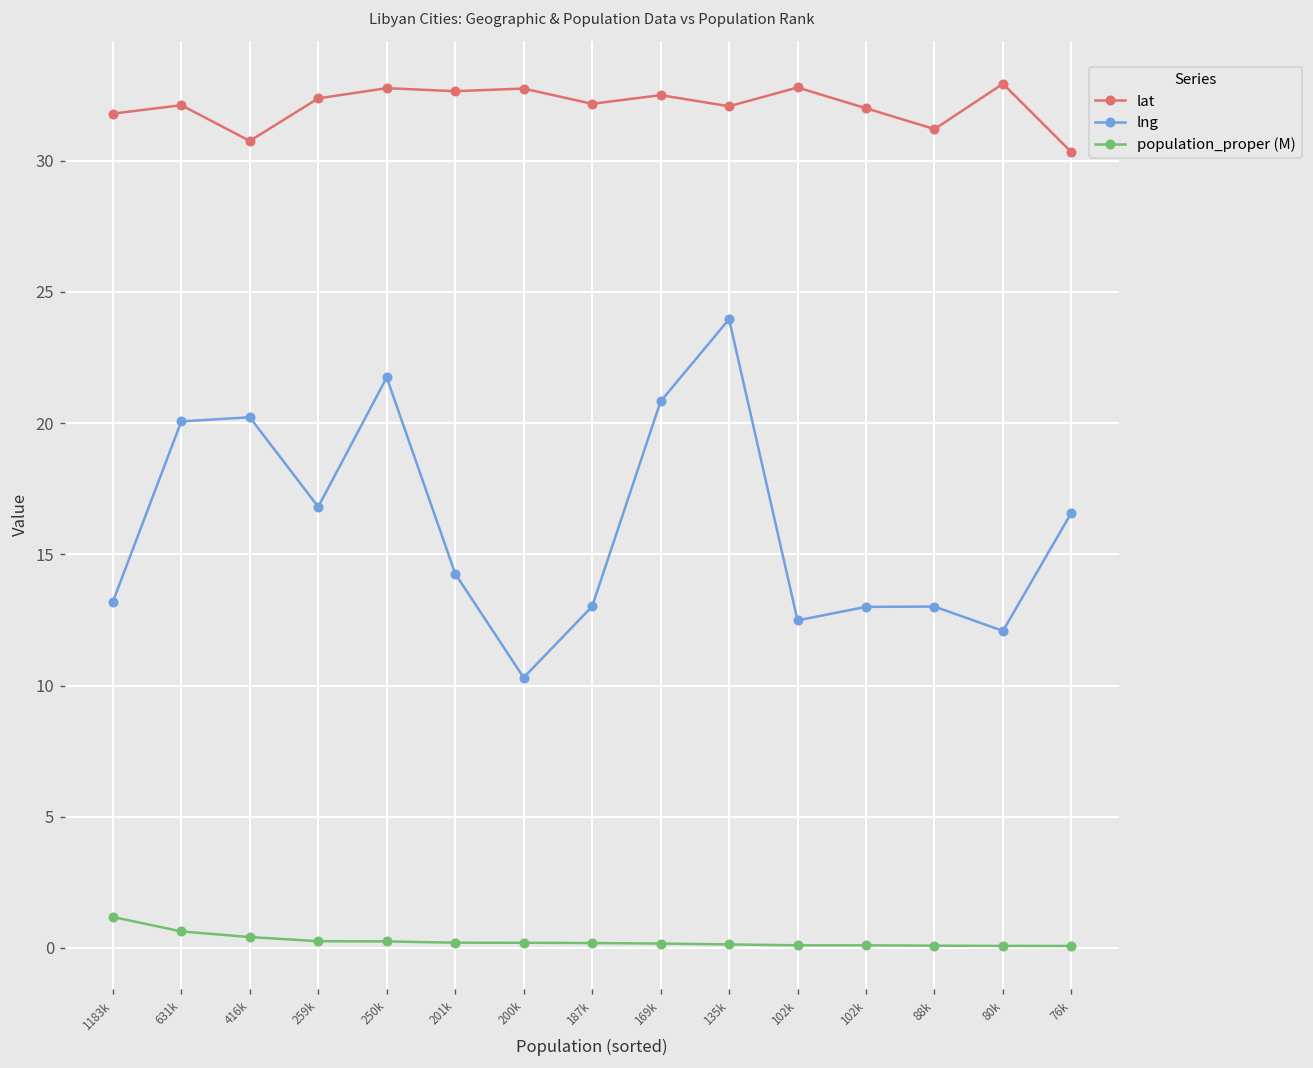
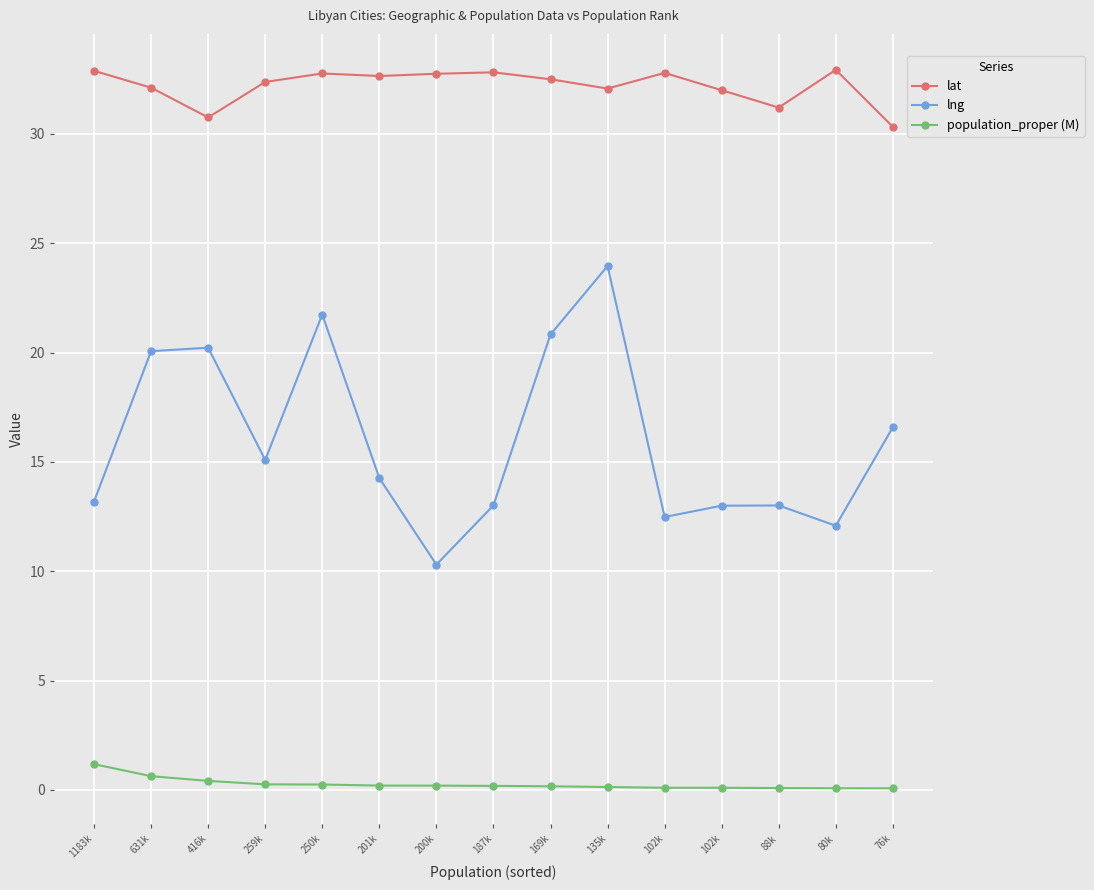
  {
    "lat": {
-     "1183k": 31.8,
+     "1183k": 32.9,
      "631k": 32.1,
      "416k": 30.8,
      "259k": 32.4,
      "250k": 32.8,
      "201k": 32.6,
      "200k": 32.8,
-     "187k": 32.2,
+     "187k": 32.8,
      "169k": 32.5,
      "135k": 32.1,
      "88k": 31.2,
      "80k": 32.9,
      "76k": 30.3
    },
    "lng": {
      "1183k": 13.2,
      "631k": 20.1,
      "416k": 20.2,
-     "259k": 16.8,
+     "259k": 15.1,
      "250k": 21.7,
      "201k": 14.3,
      "200k": 10.3,
      "187k": 13.0,
      "169k": 20.8,
      "135k": 24.0,
      "88k": 13.0,
      "80k": 12.1,
      "76k": 16.6
    },
    "population_proper (M)": {
      "1183k": 1.2,
      "631k": 0.6,
      "416k": 0.4,
      "259k": 0.3,
      "250k": 0.3,
      "201k": 0.2,
      "200k": 0.2,
      "187k": 0.2,
      "169k": 0.2,
      "135k": 0.1,
      "88k": 0.1,
      "80k": 0.1,
      "76k": 0.1
    }
  }
